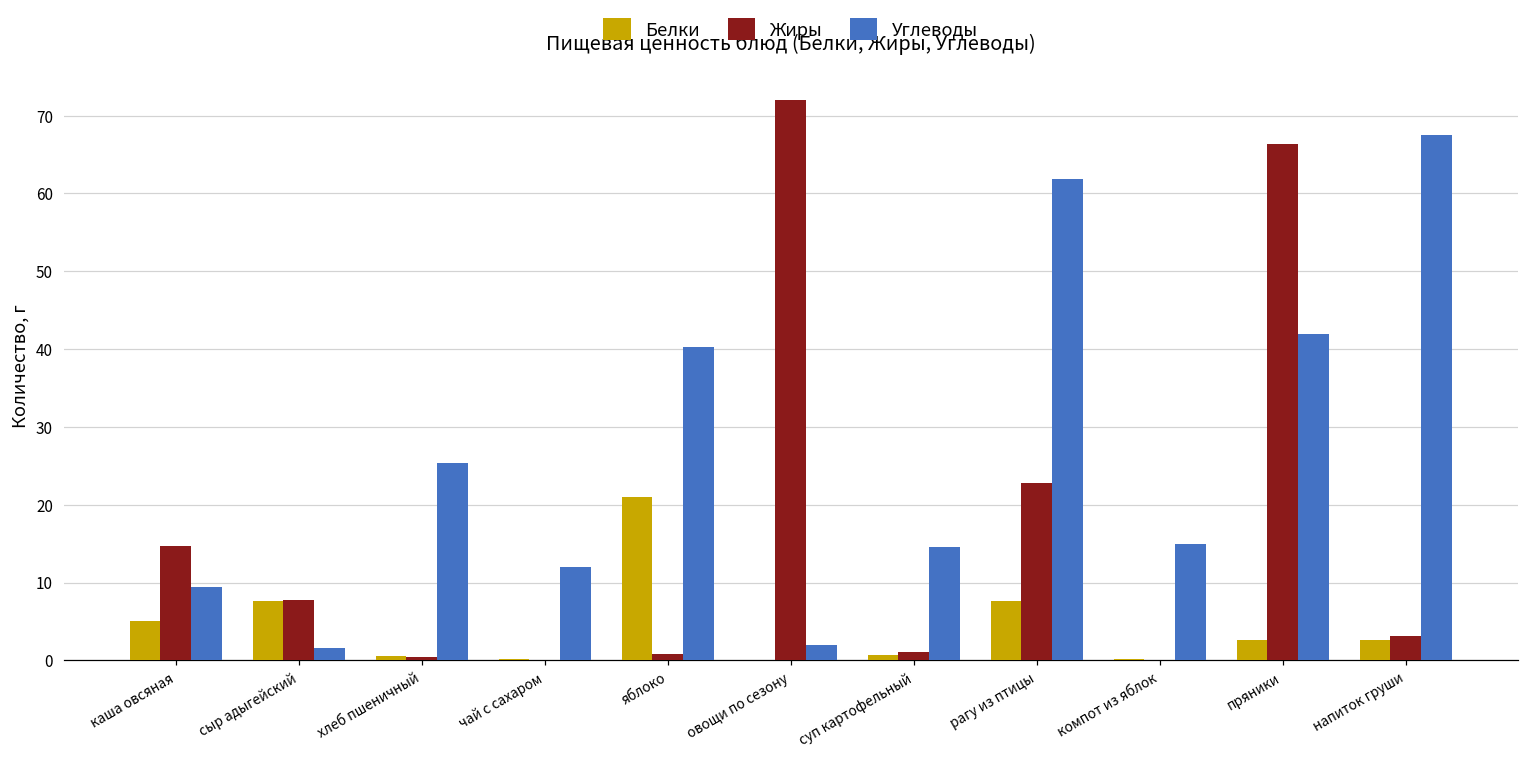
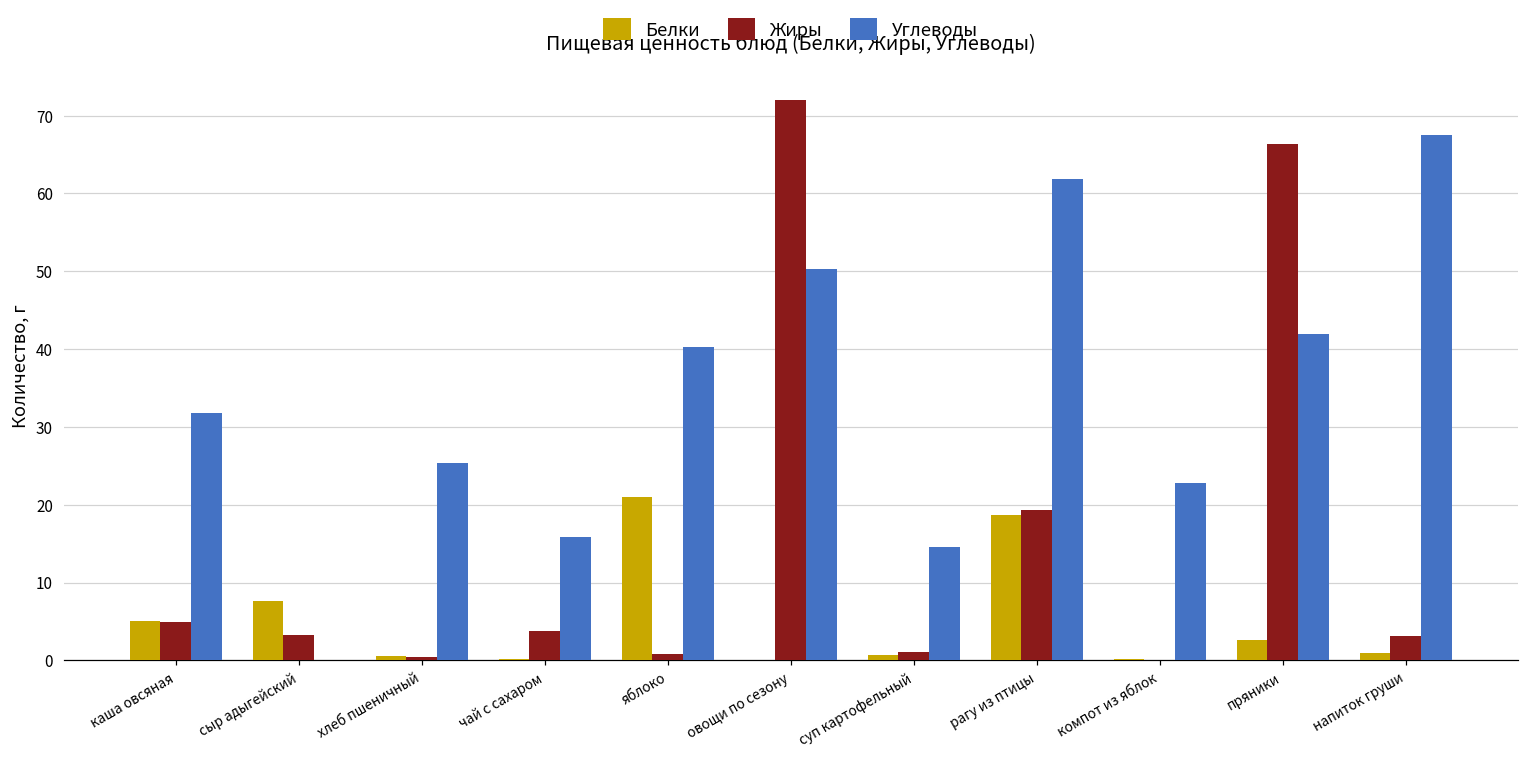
  {
    "Белки": {
      "каша овсяная": 5,
      "сыр адыгейский": 8,
      "хлеб пшеничный": 1,
      "яблоко": 21,
      "овощи по сезону": 0,
      "суп картофельный": 1,
-     "рагу из птицы": 8,
+     "рагу из птицы": 19,
      "пряники": 3,
-     "напиток груши": 3
+     "напиток груши": 1
    },
    "Жиры": {
-     "каша овсяная": 15,
-     "сыр адыгейский": 8,
+     "каша овсяная": 5,
+     "сыр адыгейский": 3,
      "хлеб пшеничный": 0,
-     "чай с сахаром": 0,
+     "чай с сахаром": 4,
      "яблоко": 1,
      "овощи по сезону": 72,
      "суп картофельный": 1,
-     "рагу из птицы": 23,
+     "рагу из птицы": 19,
      "компот из яблок": 0,
      "пряники": 66,
      "напиток груши": 3
    },
    "Углеводы": {
-     "каша овсяная": 9,
-     "сыр адыгейский": 2,
+     "каша овсяная": 32,
+     "сыр адыгейский": 0,
      "хлеб пшеничный": 25,
-     "чай с сахаром": 12,
+     "чай с сахаром": 16,
      "яблоко": 40,
-     "овощи по сезону": 2,
+     "овощи по сезону": 50,
      "суп картофельный": 15,
      "рагу из птицы": 62,
-     "компот из яблок": 15,
+     "компот из яблок": 23,
      "пряники": 42,
      "напиток груши": 68
    }
  }
